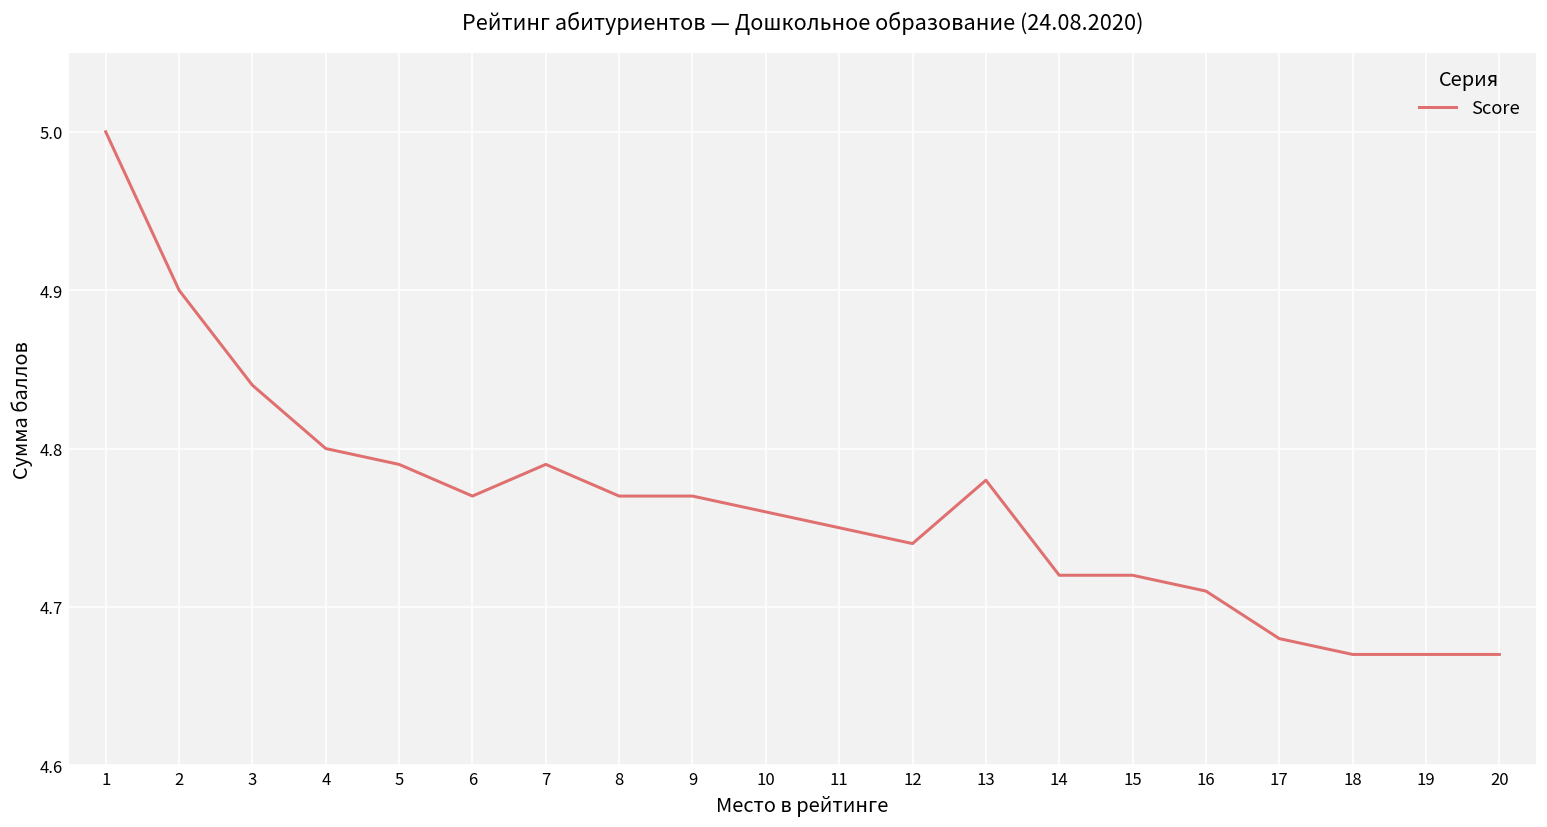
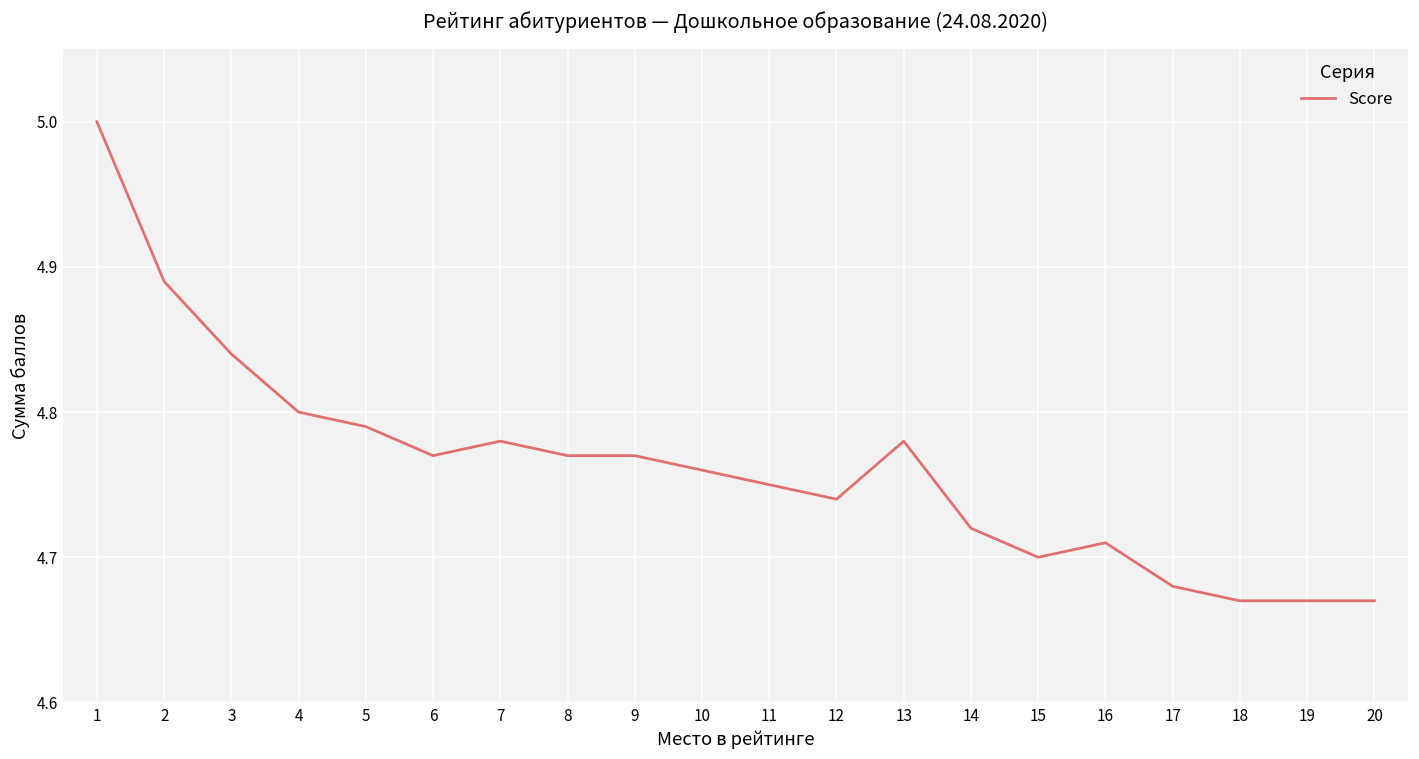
  {
    "1": 5.00,
-   "2": 4.90,
+   "2": 4.89,
    "3": 4.84,
    "4": 4.80,
    "5": 4.79,
    "6": 4.77,
-   "7": 4.79,
+   "7": 4.78,
    "8": 4.77,
    "9": 4.77,
    "10": 4.76,
    "11": 4.75,
    "12": 4.74,
    "13": 4.78,
    "14": 4.72,
-   "15": 4.72,
+   "15": 4.70,
    "16": 4.71,
    "17": 4.68,
    "18": 4.67,
    "19": 4.67,
    "20": 4.67
  }
